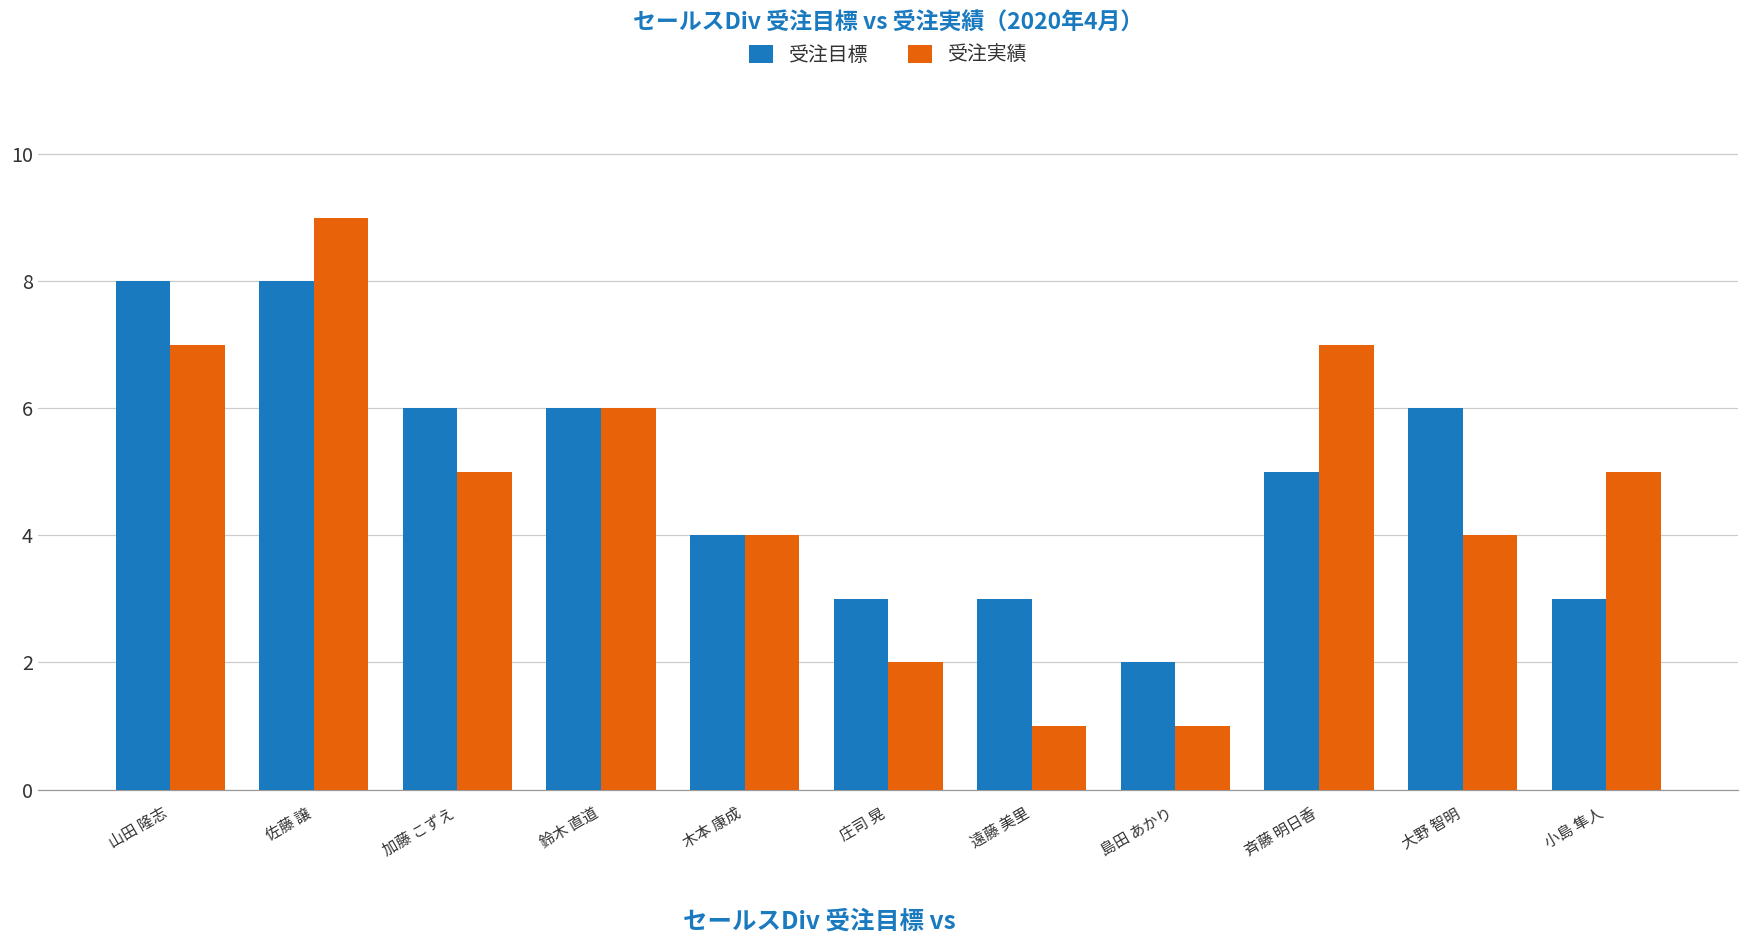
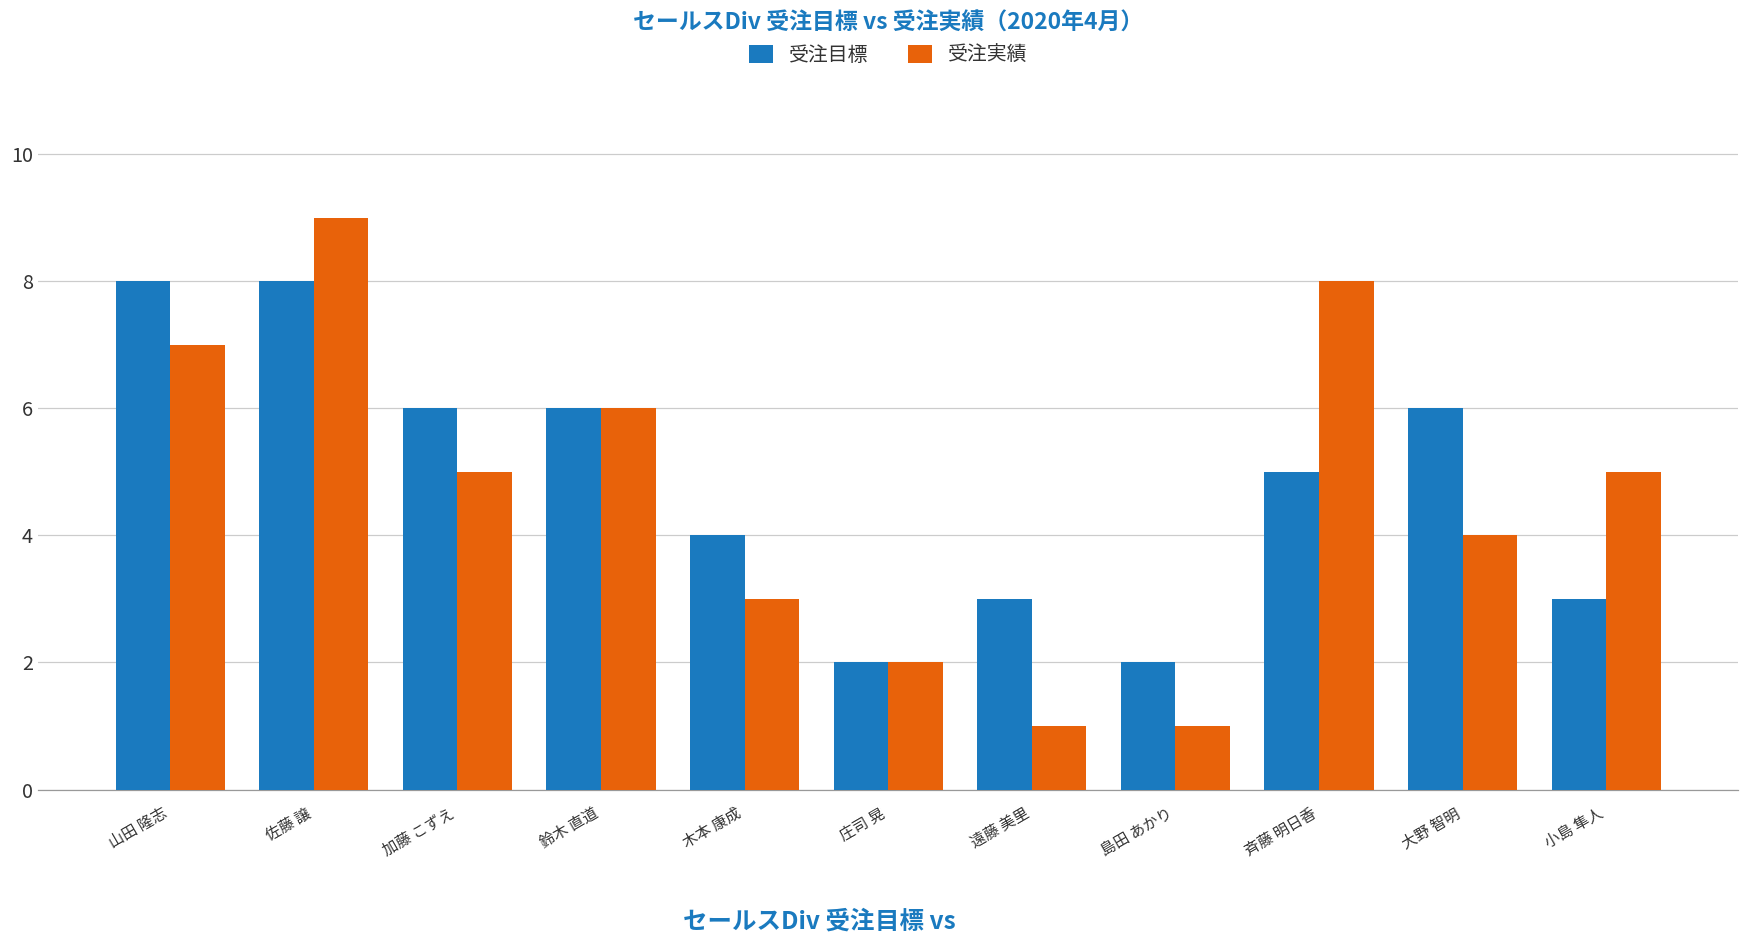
  {
    "受注目標": {
      "山田 隆志": 8,
      "佐藤 譲": 8,
      "加藤 こずえ": 6,
      "鈴木 直道": 6,
      "木本 康成": 4,
-     "庄司 晃": 3,
+     "庄司 晃": 2,
      "遠藤 美里": 3,
      "島田 あかり": 2,
      "斉藤 明日香": 5,
      "大野 智明": 6,
      "小島 隼人": 3
    },
    "受注実績": {
      "山田 隆志": 7,
      "佐藤 譲": 9,
      "加藤 こずえ": 5,
      "鈴木 直道": 6,
-     "木本 康成": 4,
+     "木本 康成": 3,
      "庄司 晃": 2,
      "遠藤 美里": 1,
      "島田 あかり": 1,
-     "斉藤 明日香": 7,
+     "斉藤 明日香": 8,
      "大野 智明": 4,
      "小島 隼人": 5
    }
  }
